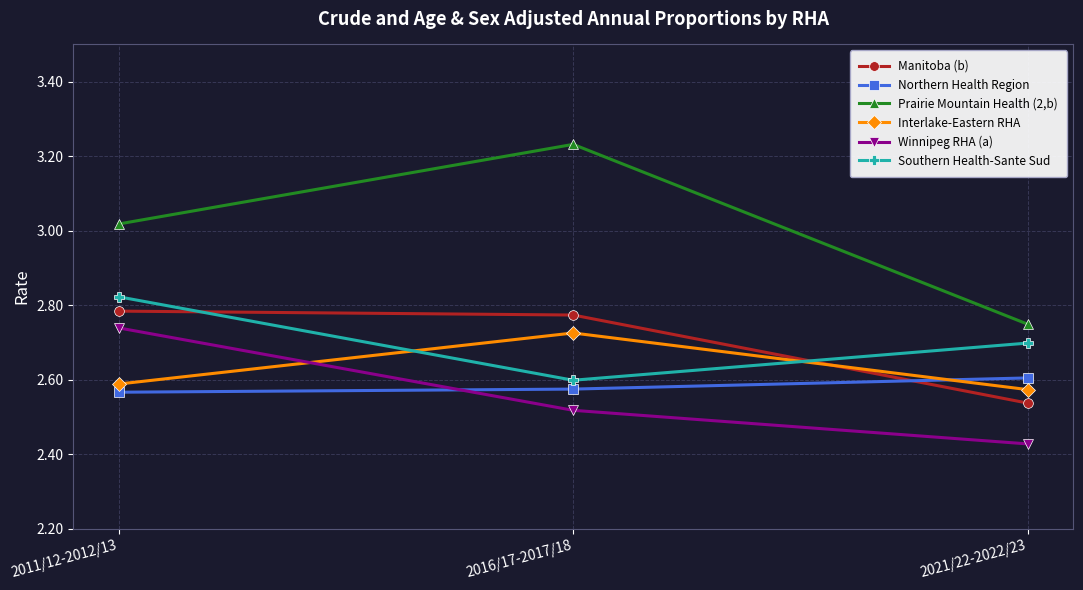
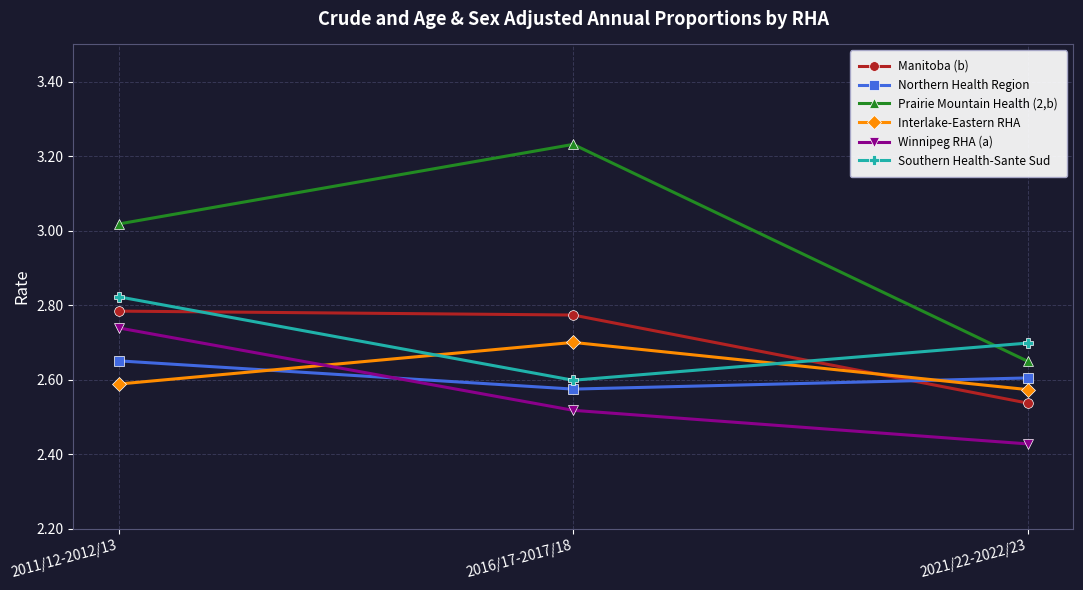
  {
    "Manitoba (b)": {
      "2011/12-2012/13": 2.78,
      "2016/17-2017/18": 2.77,
      "2021/22-2022/23": 2.54
    },
    "Northern Health Region": {
-     "2011/12-2012/13": 2.57,
+     "2011/12-2012/13": 2.65,
      "2016/17-2017/18": 2.57,
      "2021/22-2022/23": 2.60
    },
    "Prairie Mountain Health (2,b)": {
      "2011/12-2012/13": 3.02,
      "2016/17-2017/18": 3.23,
-     "2021/22-2022/23": 2.75
+     "2021/22-2022/23": 2.65
    },
    "Interlake-Eastern RHA": {
      "2011/12-2012/13": 2.59,
-     "2016/17-2017/18": 2.73,
+     "2016/17-2017/18": 2.70,
      "2021/22-2022/23": 2.57
    },
    "Winnipeg RHA (a)": {
      "2011/12-2012/13": 2.74,
      "2016/17-2017/18": 2.52,
      "2021/22-2022/23": 2.43
    },
    "Southern Health-Sante Sud": {
      "2011/12-2012/13": 2.82,
      "2016/17-2017/18": 2.60,
      "2021/22-2022/23": 2.70
    }
  }
